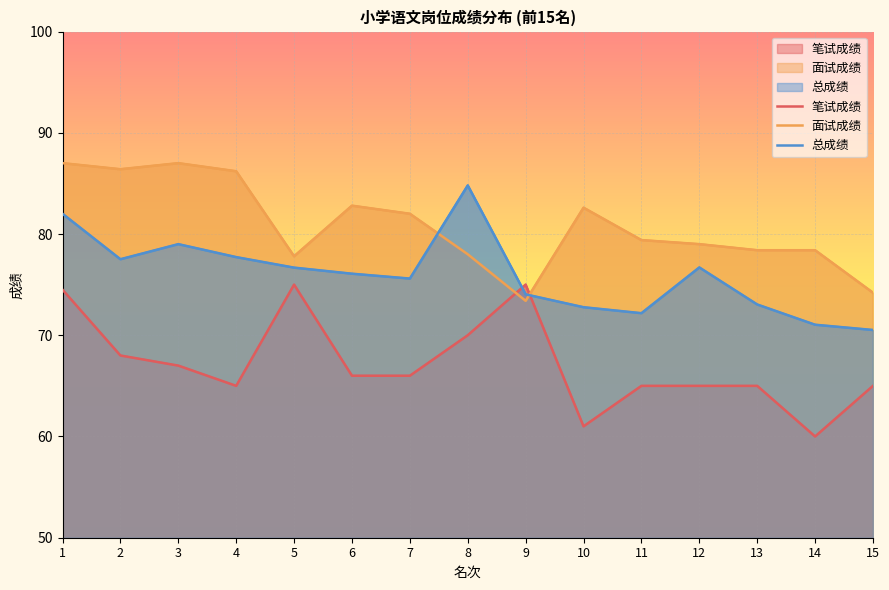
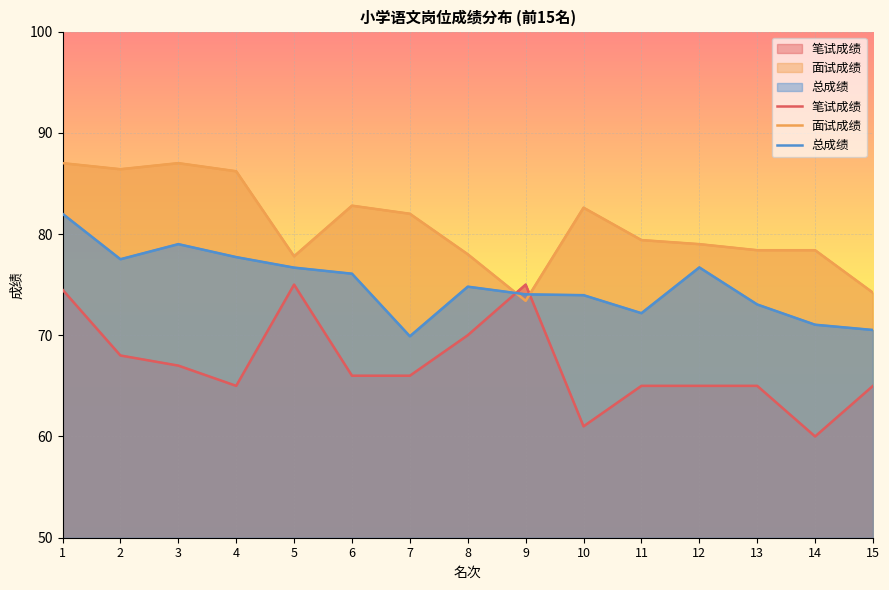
  {
    "总成绩": {
      "1": 82.0,
      "2": 77.5,
      "3": 79.0,
      "4": 77.7,
      "5": 76.7,
      "6": 76.1,
-     "7": 75.6,
-     "8": 84.8,
+     "7": 69.9,
+     "8": 74.8,
      "9": 74.0,
-     "10": 72.8,
+     "10": 74.0,
      "11": 72.2,
      "12": 76.7,
      "13": 73.0,
      "14": 71.0,
      "15": 70.5
    }
  }
